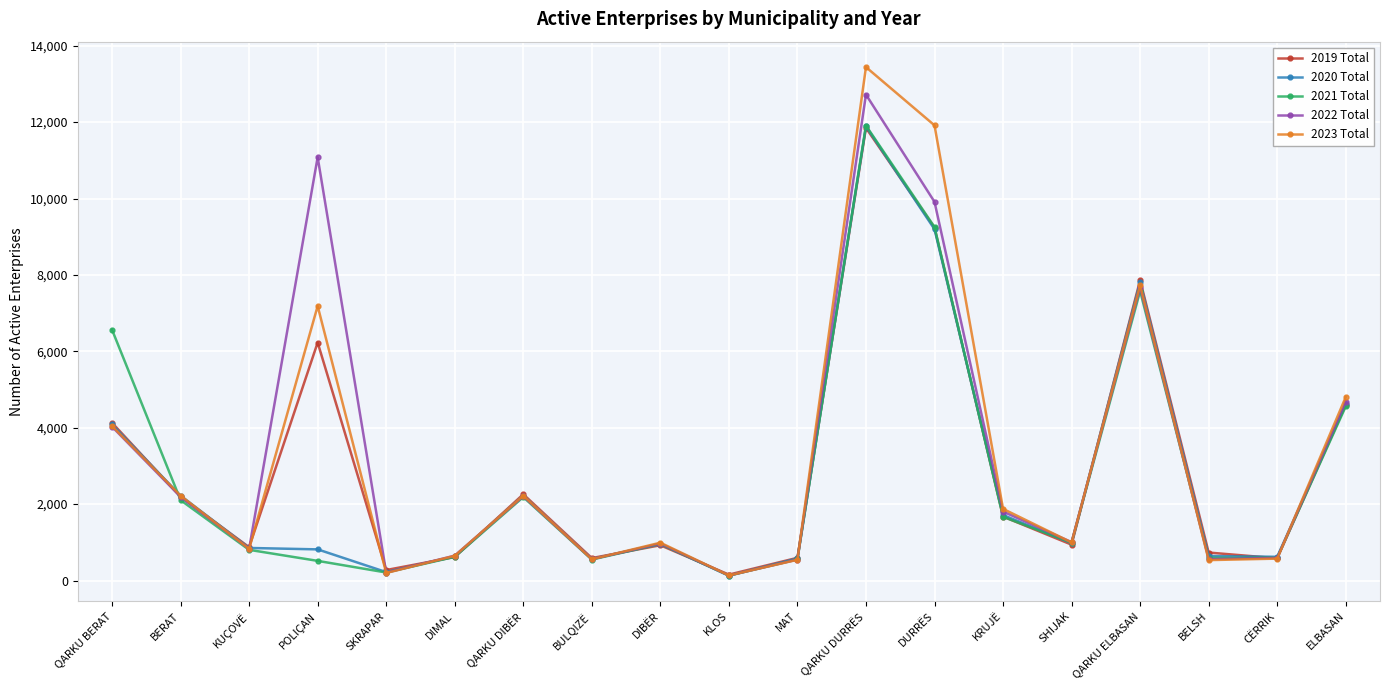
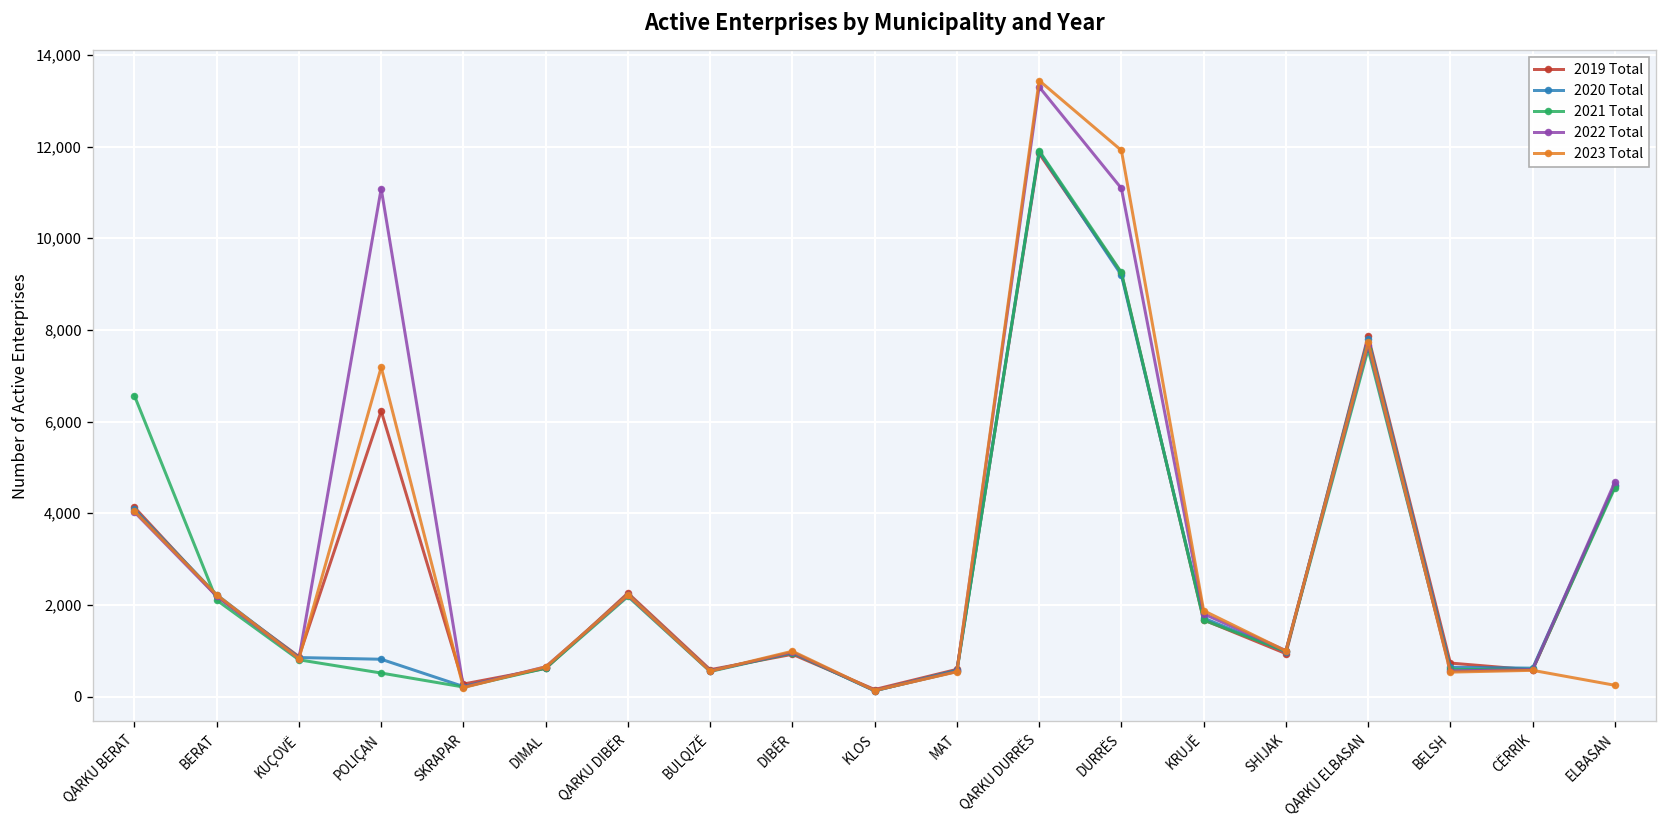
  {
    "2019 Total": {
      "POLIÇAN": "6,200",
      "BELSH": "700"
    },
    "2020 Total": {
      "POLIÇAN": "800"
    },
    "2021 Total": {
      "QARKU BERAT": "6,600",
      "BERAT": "2,100",
      "POLIÇAN": "500",
      "QARKU ELBASAN": "7,600"
    },
    "2022 Total": {
      "POLIÇAN": "11,100",
-     "QARKU DURRËS": "12,700",
-     "DURRËS": "9,900",
+     "QARKU DURRËS": "13,300",
+     "DURRËS": "11,100",
      "KRUJË": "1,800"
    },
    "2023 Total": {
      "POLIÇAN": "7,200",
      "QARKU DURRËS": "13,400",
      "DURRËS": "11,900",
      "KRUJË": "1,900",
-     "ELBASAN": "4,800"
+     "ELBASAN": "200"
    }
  }
